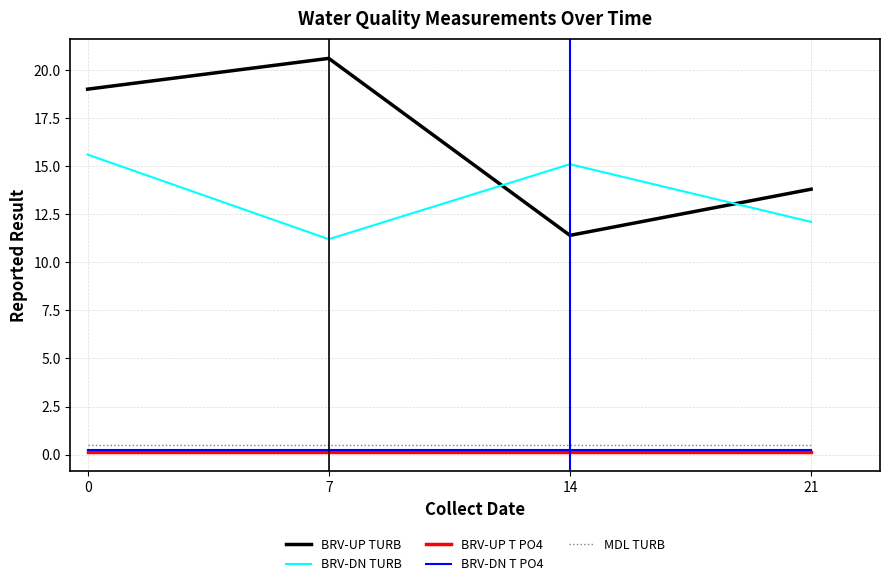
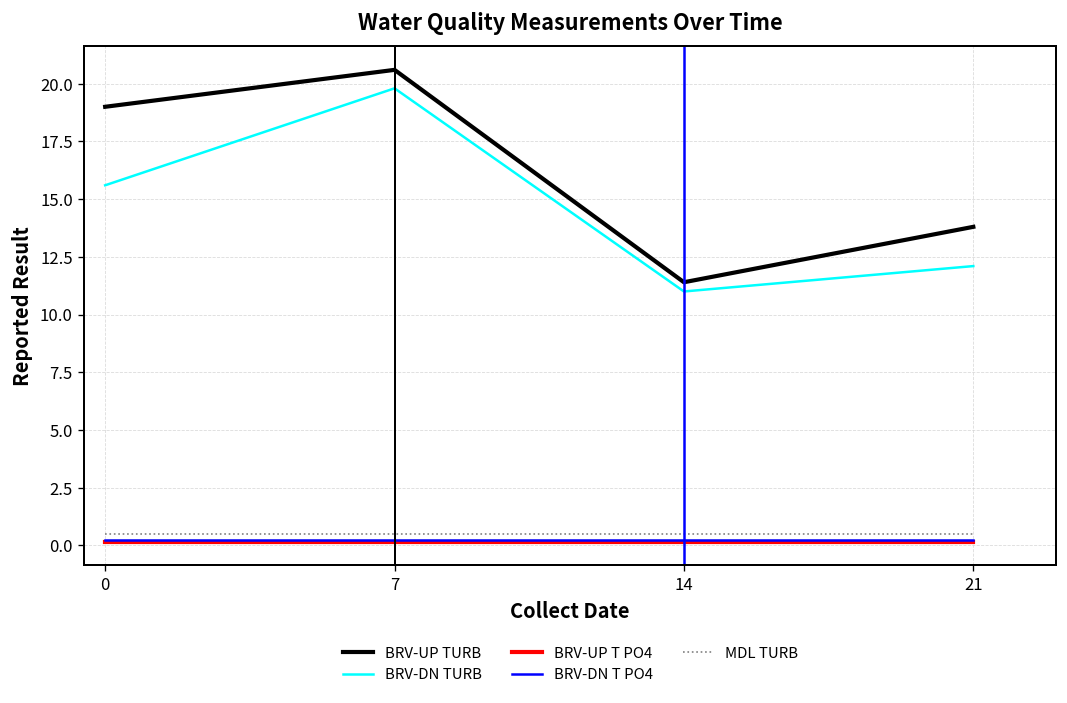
  {
    "BRV-UP TURB": {
      "0": 19.0,
      "7": 20.6,
      "14": 11.4,
      "21": 13.8
    },
    "BRV-DN TURB": {
      "0": 15.6,
-     "7": 11.2,
-     "14": 15.1,
+     "7": 19.8,
+     "14": 11.0,
      "21": 12.1
    },
    "MDL TURB": {
      "0": 0.5,
      "7": 0.5,
      "14": 0.5,
      "21": 0.5
    }
  }
